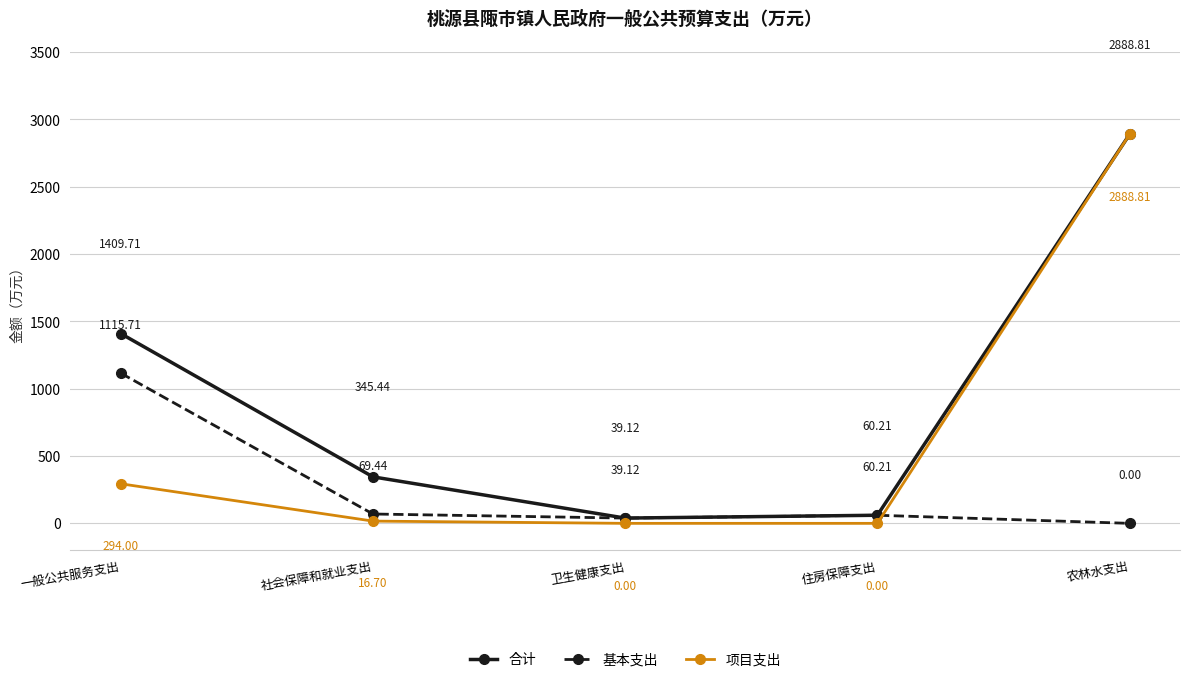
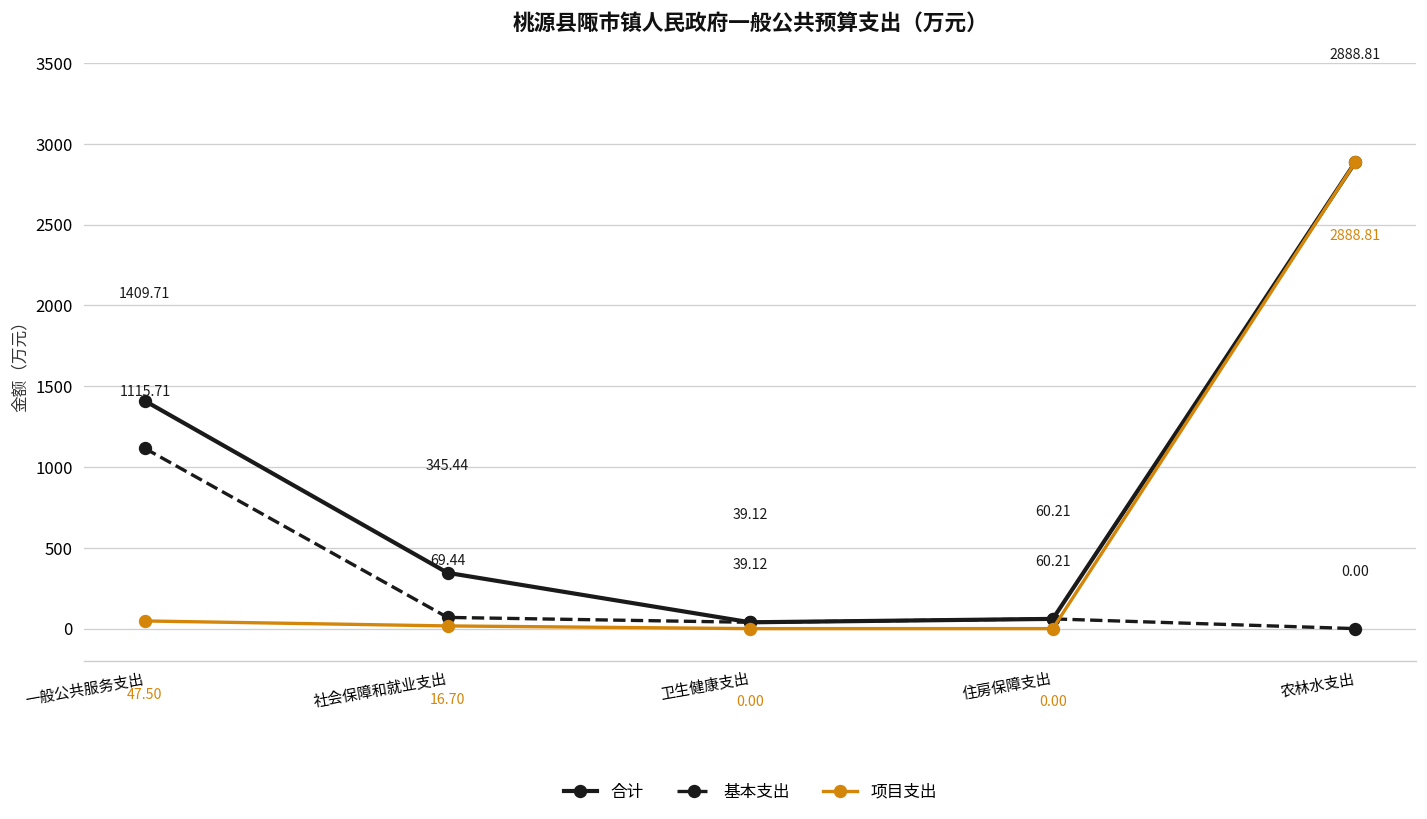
  {
    "项目支出": {
-     "一般公共服务支出": 294.00
+     "一般公共服务支出": 47.50
    }
  }
